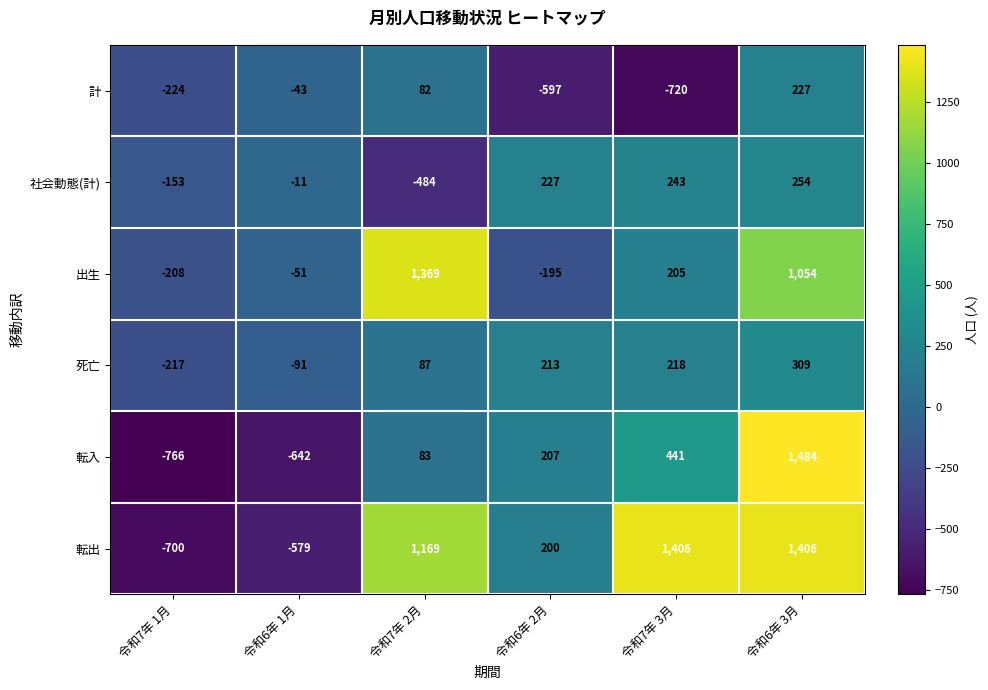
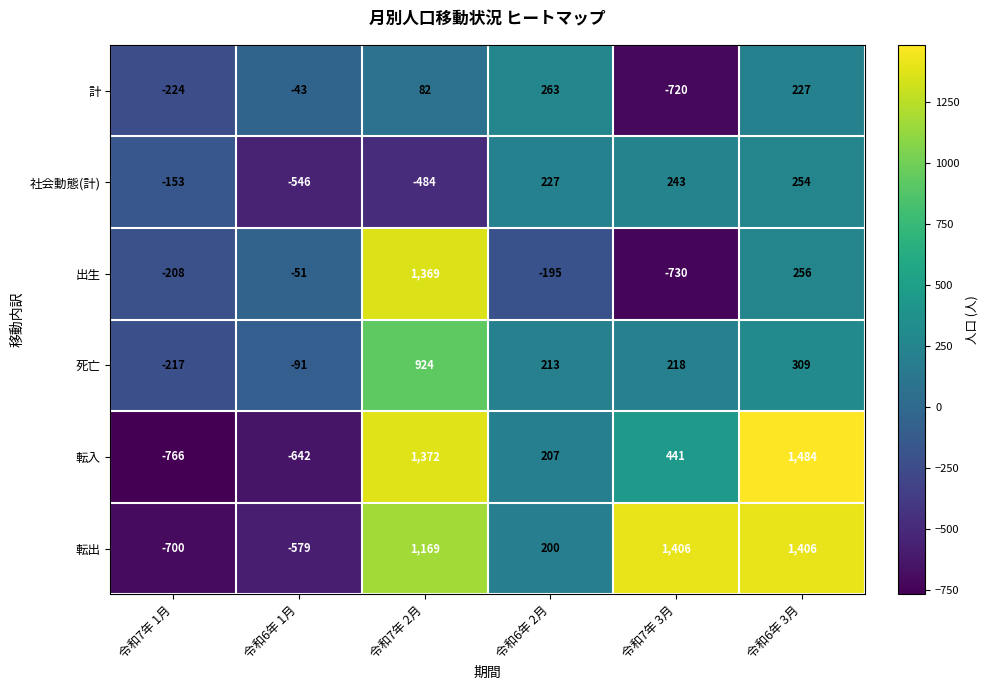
  {
    "計": {
      "令和7年 1月": "-224",
      "令和6年 1月": "-43",
      "令和7年 2月": "82",
-     "令和6年 2月": "-597",
+     "令和6年 2月": "263",
      "令和7年 3月": "-720",
      "令和6年 3月": "227"
    },
    "社会動態(計)": {
      "令和7年 1月": "-153",
-     "令和6年 1月": "-11",
+     "令和6年 1月": "-546",
      "令和7年 2月": "-484",
      "令和6年 2月": "227",
      "令和7年 3月": "243",
      "令和6年 3月": "254"
    },
    "出生": {
      "令和7年 1月": "-208",
      "令和6年 1月": "-51",
      "令和7年 2月": "1,369",
      "令和6年 2月": "-195",
-     "令和7年 3月": "205",
-     "令和6年 3月": "1,054"
+     "令和7年 3月": "-730",
+     "令和6年 3月": "256"
    },
    "死亡": {
      "令和7年 1月": "-217",
      "令和6年 1月": "-91",
-     "令和7年 2月": "87",
+     "令和7年 2月": "924",
      "令和6年 2月": "213",
      "令和7年 3月": "218",
      "令和6年 3月": "309"
    },
    "転入": {
      "令和7年 1月": "-766",
      "令和6年 1月": "-642",
-     "令和7年 2月": "83",
+     "令和7年 2月": "1,372",
      "令和6年 2月": "207",
      "令和7年 3月": "441",
      "令和6年 3月": "1,484"
    },
    "転出": {
      "令和7年 1月": "-700",
      "令和6年 1月": "-579",
      "令和7年 2月": "1,169",
      "令和6年 2月": "200",
      "令和7年 3月": "1,406",
      "令和6年 3月": "1,406"
    }
  }
